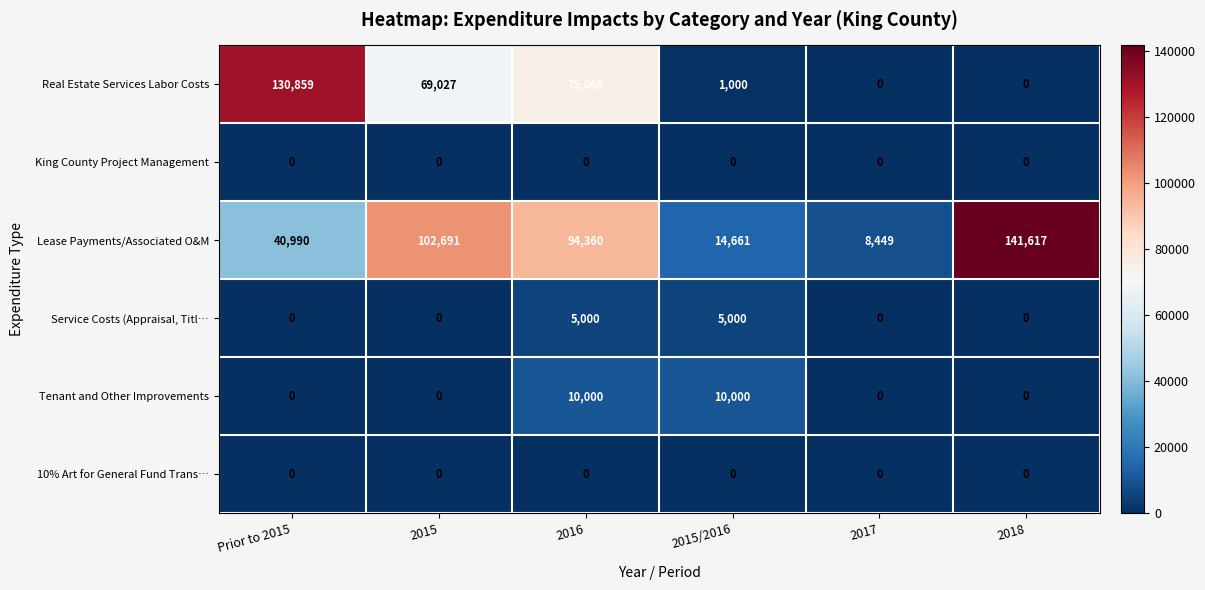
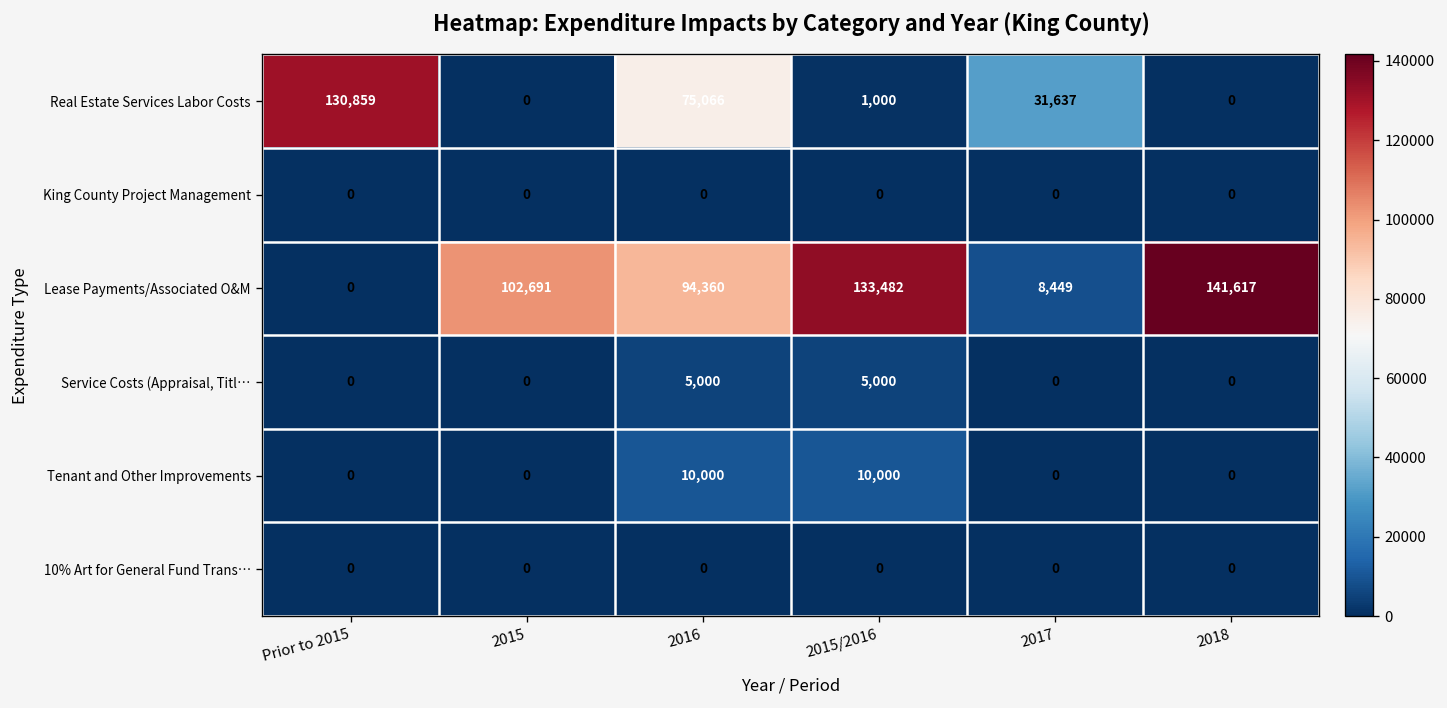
  {
    "Real Estate Services Labor Costs": {
      "Prior to 2015": "130,859",
-     "2015": "69,027",
+     "2015": "0",
      "2015/2016": "1,000",
-     "2017": "0",
+     "2017": "31,637",
      "2018": "0"
    },
    "King County Project Management": {
      "Prior to 2015": "0",
      "2015": "0",
      "2016": "0",
      "2015/2016": "0",
      "2017": "0",
      "2018": "0"
    },
    "Lease Payments/Associated O&M": {
-     "Prior to 2015": "40,990",
+     "Prior to 2015": "0",
      "2015": "102,691",
      "2016": "94,360",
-     "2015/2016": "14,661",
+     "2015/2016": "133,482",
      "2017": "8,449",
      "2018": "141,617"
    },
    "Service Costs (Appraisal, Titl…": {
      "Prior to 2015": "0",
      "2015": "0",
      "2016": "5,000",
      "2015/2016": "5,000",
      "2017": "0",
      "2018": "0"
    },
    "Tenant and Other Improvements": {
      "Prior to 2015": "0",
      "2015": "0",
      "2016": "10,000",
      "2015/2016": "10,000",
      "2017": "0",
      "2018": "0"
    },
    "10% Art for General Fund Trans…": {
      "Prior to 2015": "0",
      "2015": "0",
      "2016": "0",
      "2015/2016": "0",
      "2017": "0",
      "2018": "0"
    }
  }
